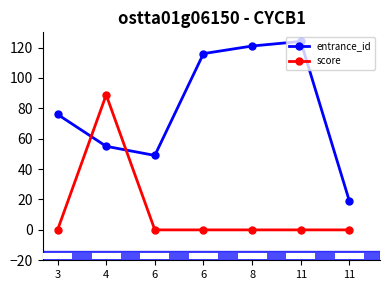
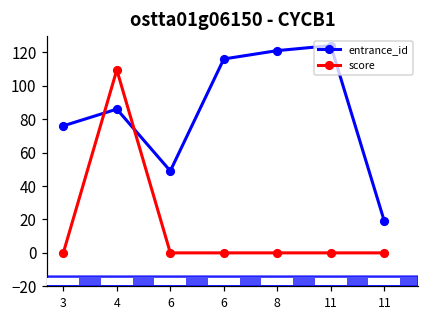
  {
    "entrance_id": {
      "3": 76,
-     "4": 55,
+     "4": 86,
      "8": 121
    },
    "score": {
      "3": 0,
-     "4": 89,
+     "4": 109,
      "8": 0
    }
  }
